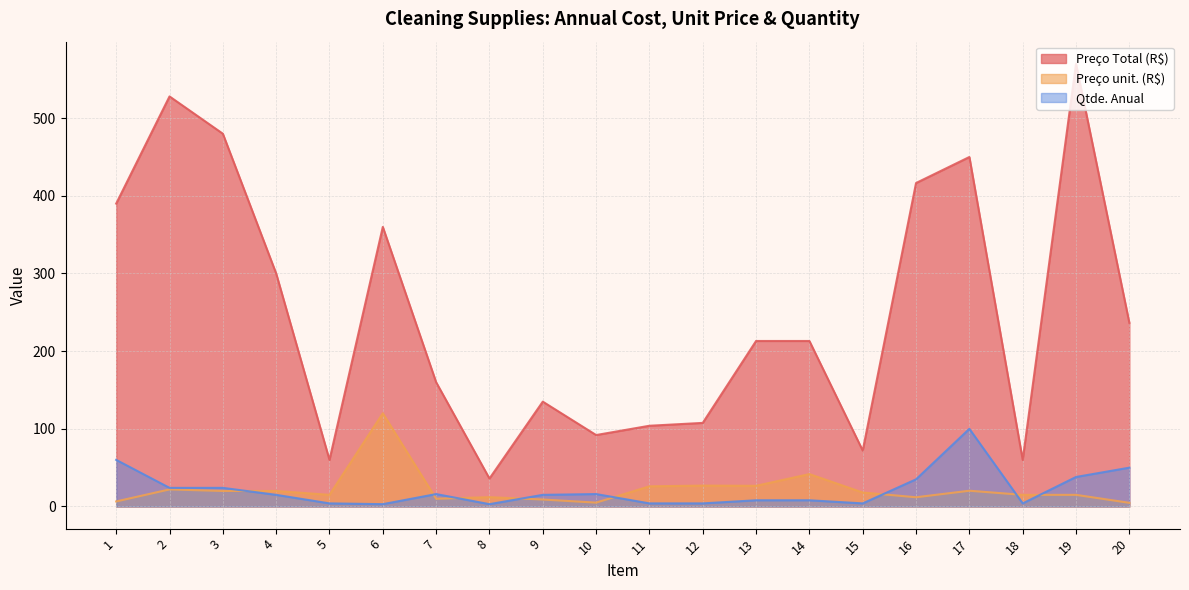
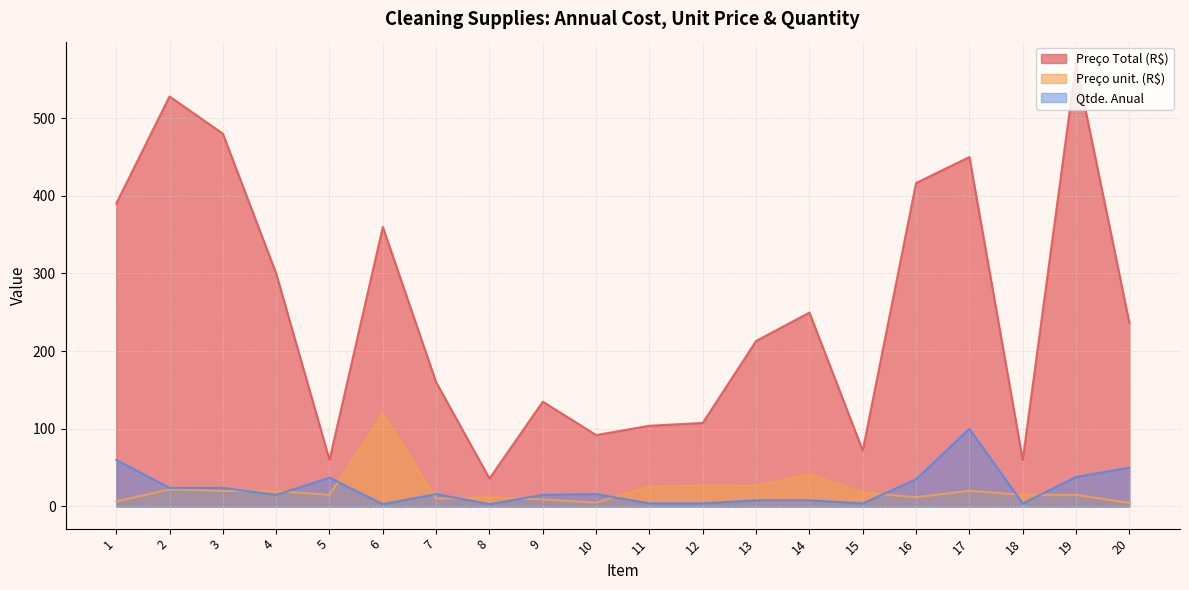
  {
    "Preço Total (R$)": {
      "1": 390,
      "2": 530,
      "3": 480,
      "4": 300,
      "5": 60,
      "6": 360,
      "7": 160,
      "8": 40,
      "9": 140,
      "10": 90,
      "11": 100,
      "12": 110,
      "13": 210,
-     "14": 210,
+     "14": 250,
      "15": 70,
      "16": 420,
      "17": 450,
      "18": 60,
      "20": 240
    },
    "Preço unit. (R$)": {
      "1": 10,
      "3": 20,
      "4": 20,
      "5": 20,
      "6": 120,
      "7": 10,
      "8": 10,
      "9": 10,
      "10": 10,
      "11": 30,
      "12": 30,
      "13": 30,
      "14": 40,
      "15": 20,
      "16": 10,
      "17": 20,
      "18": 20,
      "19": 20,
      "20": 0
    },
    "Qtde. Anual": {
      "1": 60,
      "3": 20,
      "4": 20,
-     "5": 0,
+     "5": 40,
      "6": 0,
      "7": 20,
      "8": 0,
      "9": 20,
      "10": 20,
      "11": 0,
      "12": 0,
      "13": 10,
      "14": 10,
      "15": 0,
      "16": 40,
      "17": 100,
      "18": 0,
      "19": 40,
      "20": 50
    }
  }
